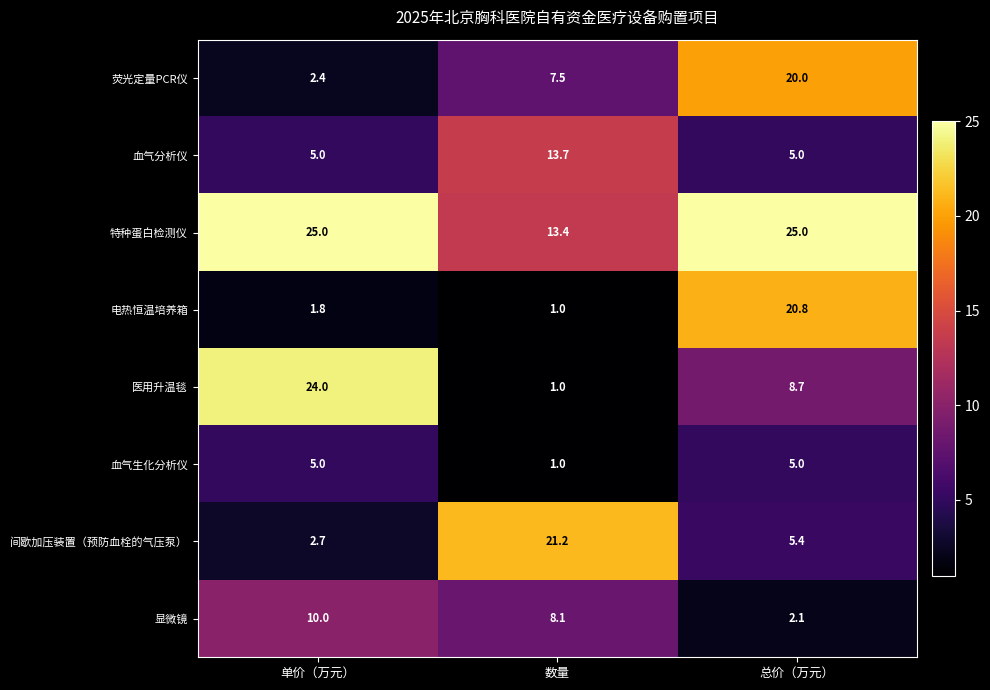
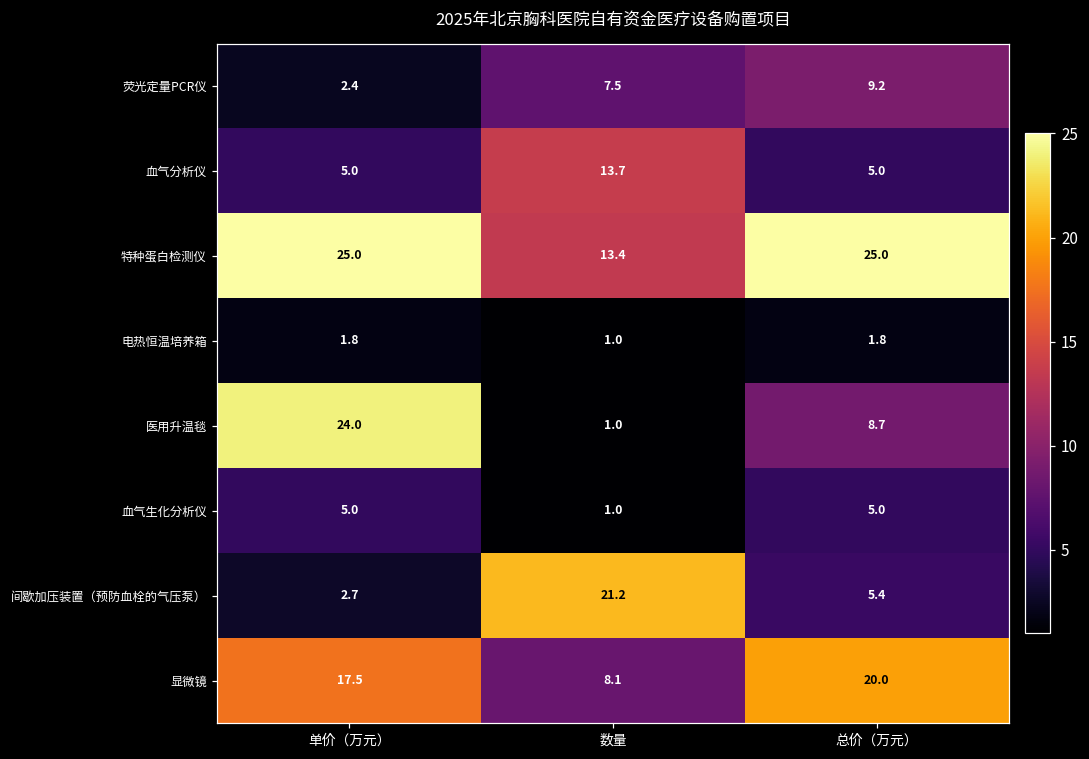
  {
    "荧光定量PCR仪": {
      "单价（万元）": 2.4,
      "数量": 7.5,
-     "总价（万元）": 20.0
+     "总价（万元）": 9.2
    },
    "血气分析仪": {
      "单价（万元）": 5.0,
      "数量": 13.7,
      "总价（万元）": 5.0
    },
    "特种蛋白检测仪": {
      "单价（万元）": 25.0,
      "数量": 13.4,
      "总价（万元）": 25.0
    },
    "电热恒温培养箱": {
      "单价（万元）": 1.8,
      "数量": 1.0,
-     "总价（万元）": 20.8
+     "总价（万元）": 1.8
    },
    "医用升温毯": {
      "单价（万元）": 24.0,
      "数量": 1.0,
      "总价（万元）": 8.7
    },
    "血气生化分析仪": {
      "单价（万元）": 5.0,
      "数量": 1.0,
      "总价（万元）": 5.0
    },
    "间歇加压装置（预防血栓的气压泵）": {
      "单价（万元）": 2.7,
      "数量": 21.2,
      "总价（万元）": 5.4
    },
    "显微镜": {
-     "单价（万元）": 10.0,
+     "单价（万元）": 17.5,
      "数量": 8.1,
-     "总价（万元）": 2.1
+     "总价（万元）": 20.0
    }
  }
